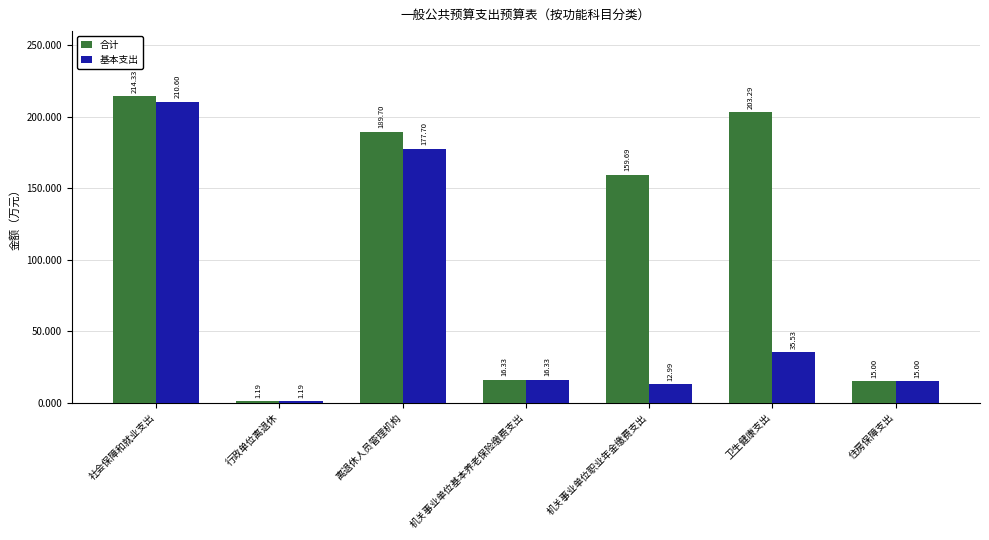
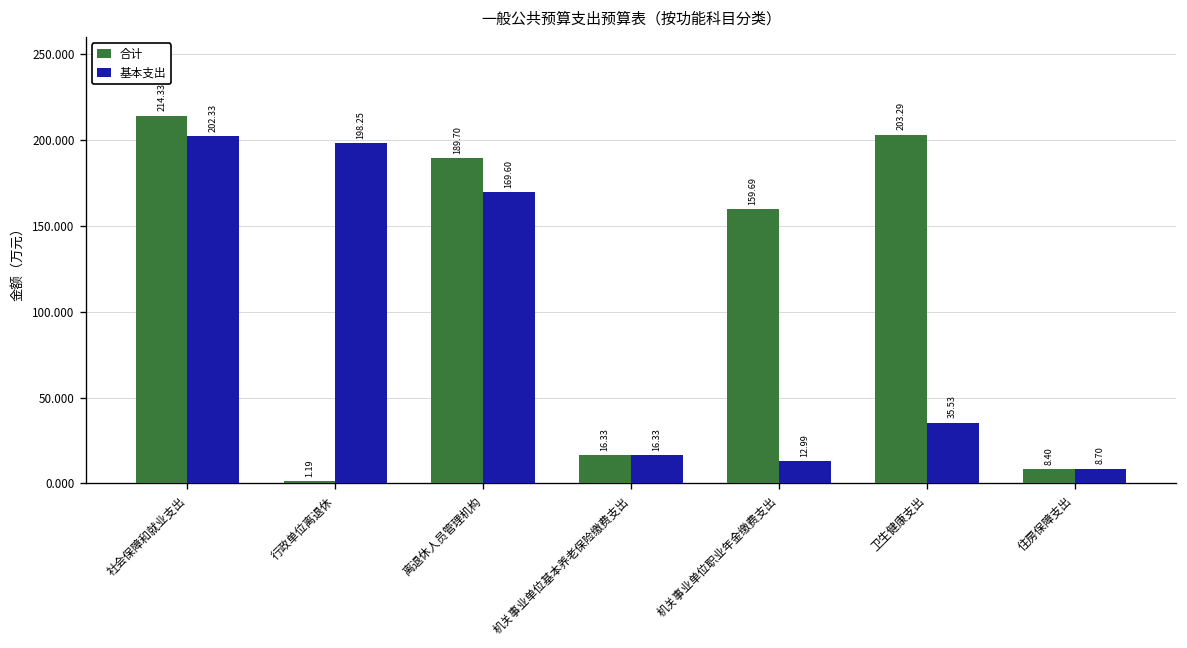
  {
    "合计": {
      "社会保障和就业支出": 214.33,
      "行政单位离退休": 1.19,
      "离退休人员管理机构": 189.70,
      "机关事业单位基本养老保险缴费支出": 16.33,
      "机关事业单位职业年金缴费支出": 159.69,
      "卫生健康支出": 203.29,
-     "住房保障支出": 15.00
+     "住房保障支出": 8.40
    },
    "基本支出": {
-     "社会保障和就业支出": 210.60,
-     "行政单位离退休": 1.19,
-     "离退休人员管理机构": 177.70,
+     "社会保障和就业支出": 202.33,
+     "行政单位离退休": 198.25,
+     "离退休人员管理机构": 169.60,
      "机关事业单位基本养老保险缴费支出": 16.33,
      "机关事业单位职业年金缴费支出": 12.99,
      "卫生健康支出": 35.53,
-     "住房保障支出": 15.00
+     "住房保障支出": 8.70
    }
  }
